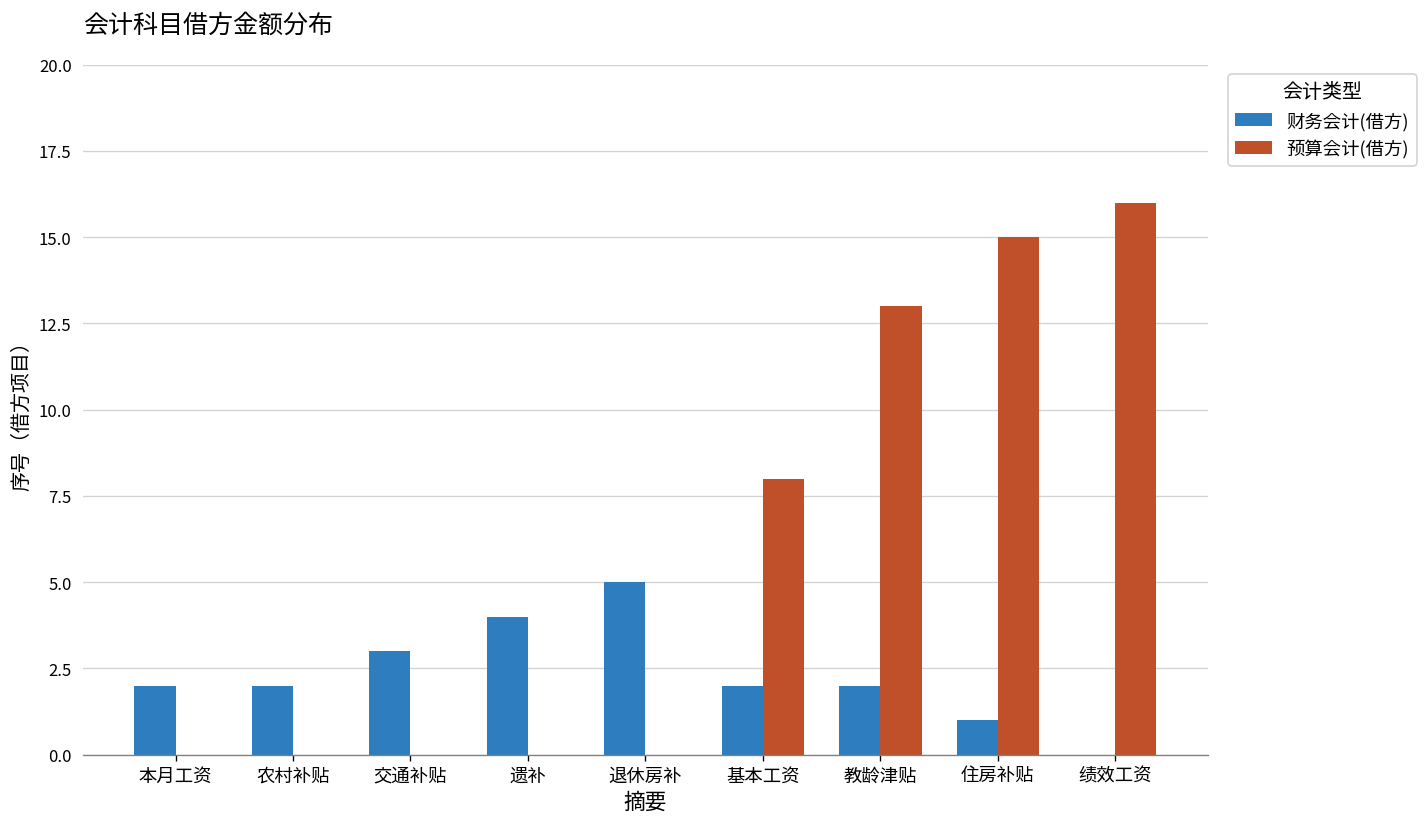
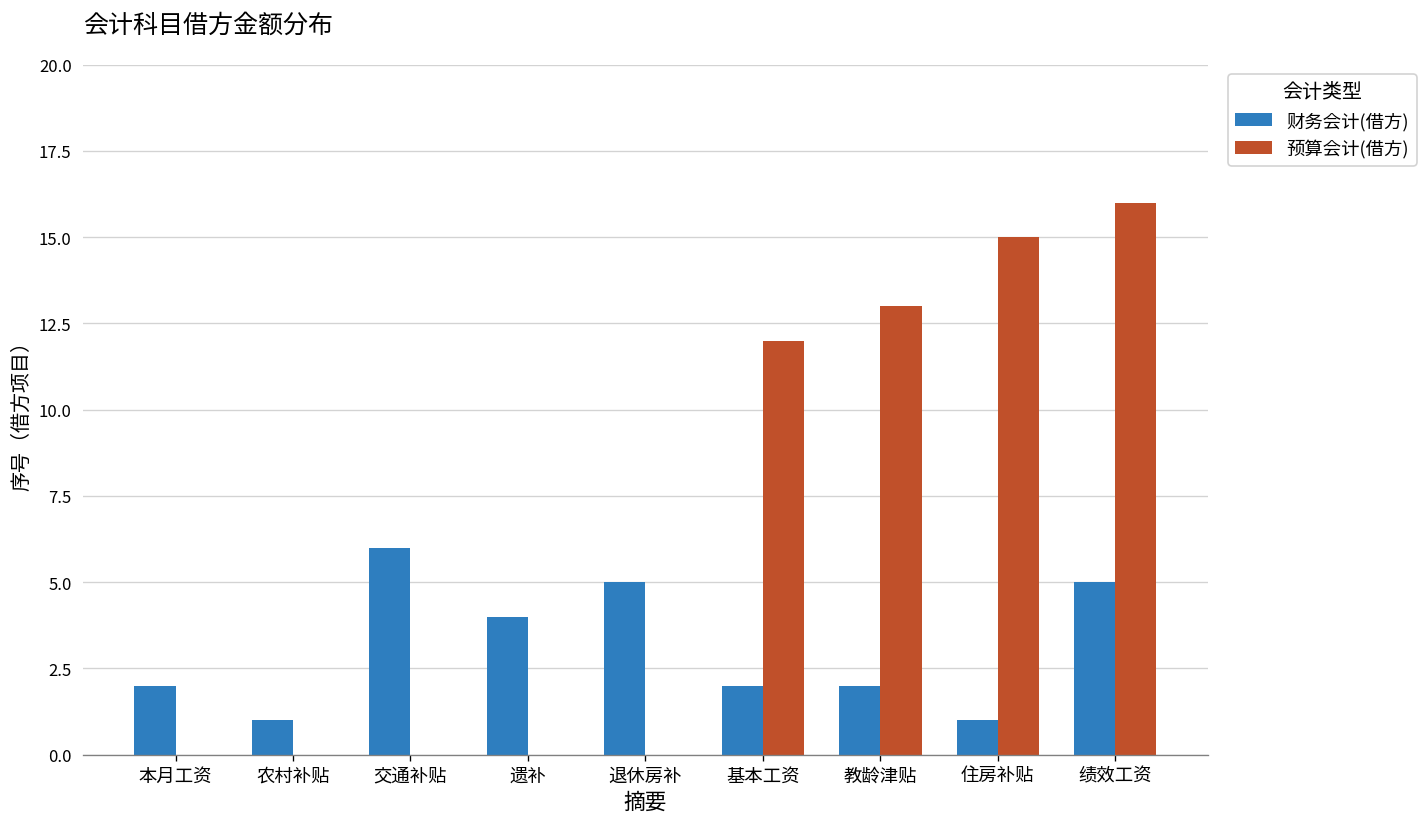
  {
    "财务会计(借方)": {
      "本月工资": 2,
-     "农村补贴": 2,
-     "交通补贴": 3,
+     "农村补贴": 1,
+     "交通补贴": 6,
      "遗补": 4,
      "退休房补": 5,
      "基本工资": 2,
      "教龄津贴": 2,
      "住房补贴": 1,
-     "绩效工资": 0
+     "绩效工资": 5
    },
    "预算会计(借方)": {
      "本月工资": 0,
      "农村补贴": 0,
      "交通补贴": 0,
      "遗补": 0,
      "退休房补": 0,
-     "基本工资": 8,
+     "基本工资": 12,
      "教龄津贴": 13,
      "住房补贴": 15,
      "绩效工资": 16
    }
  }
